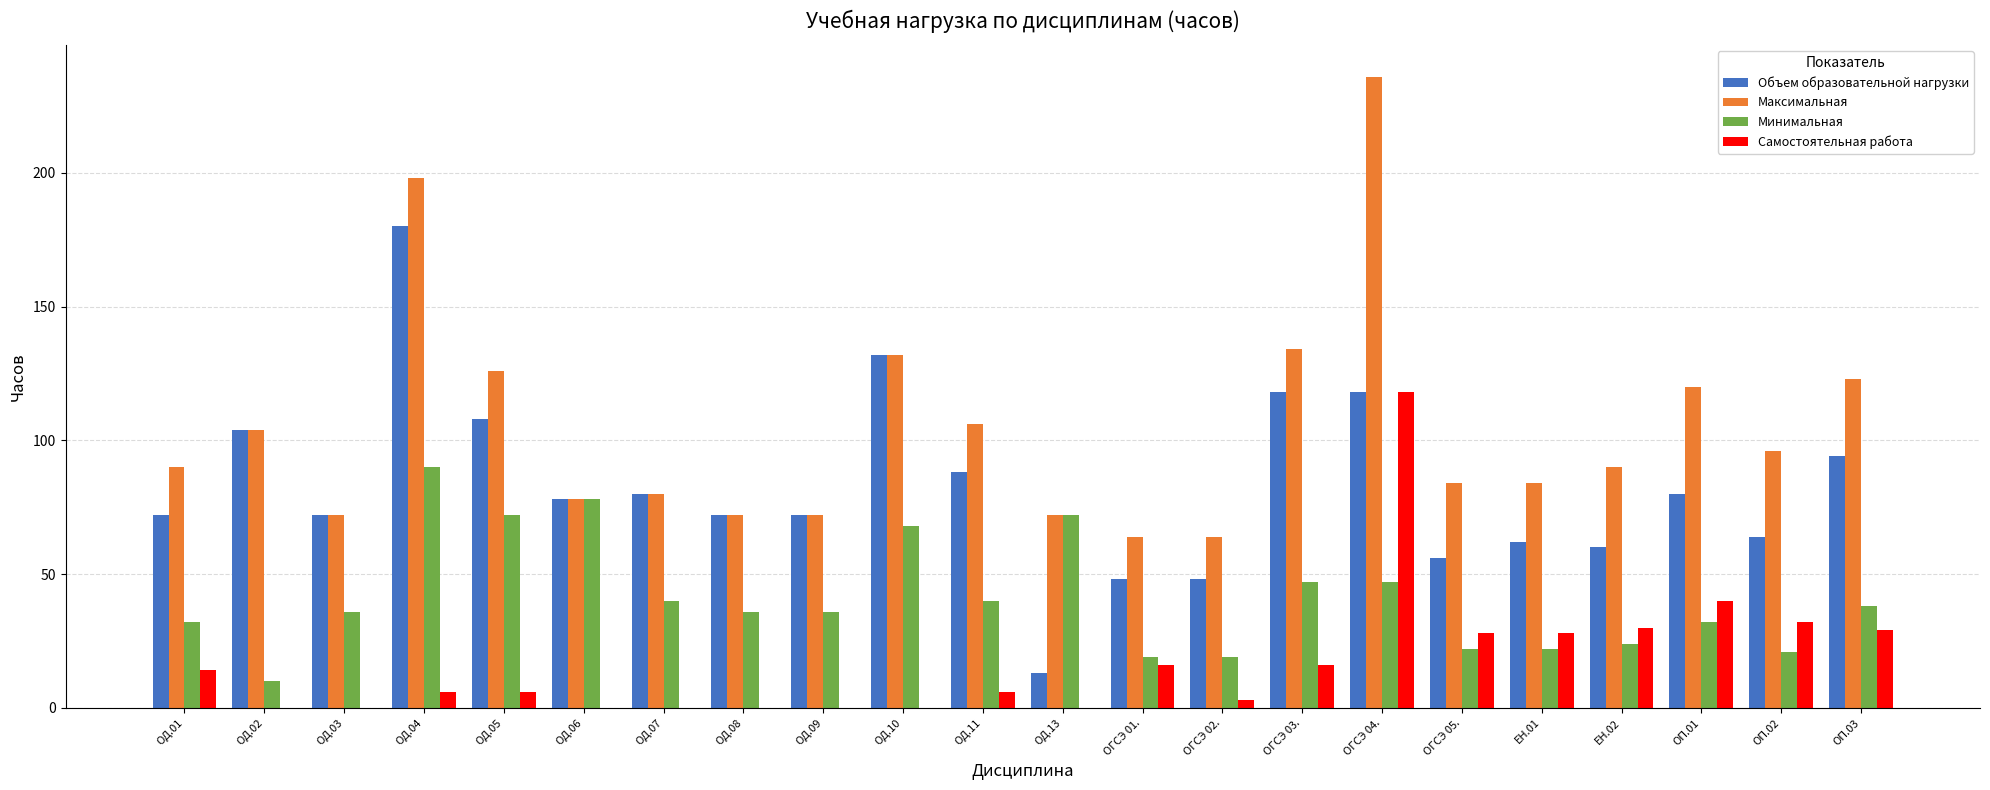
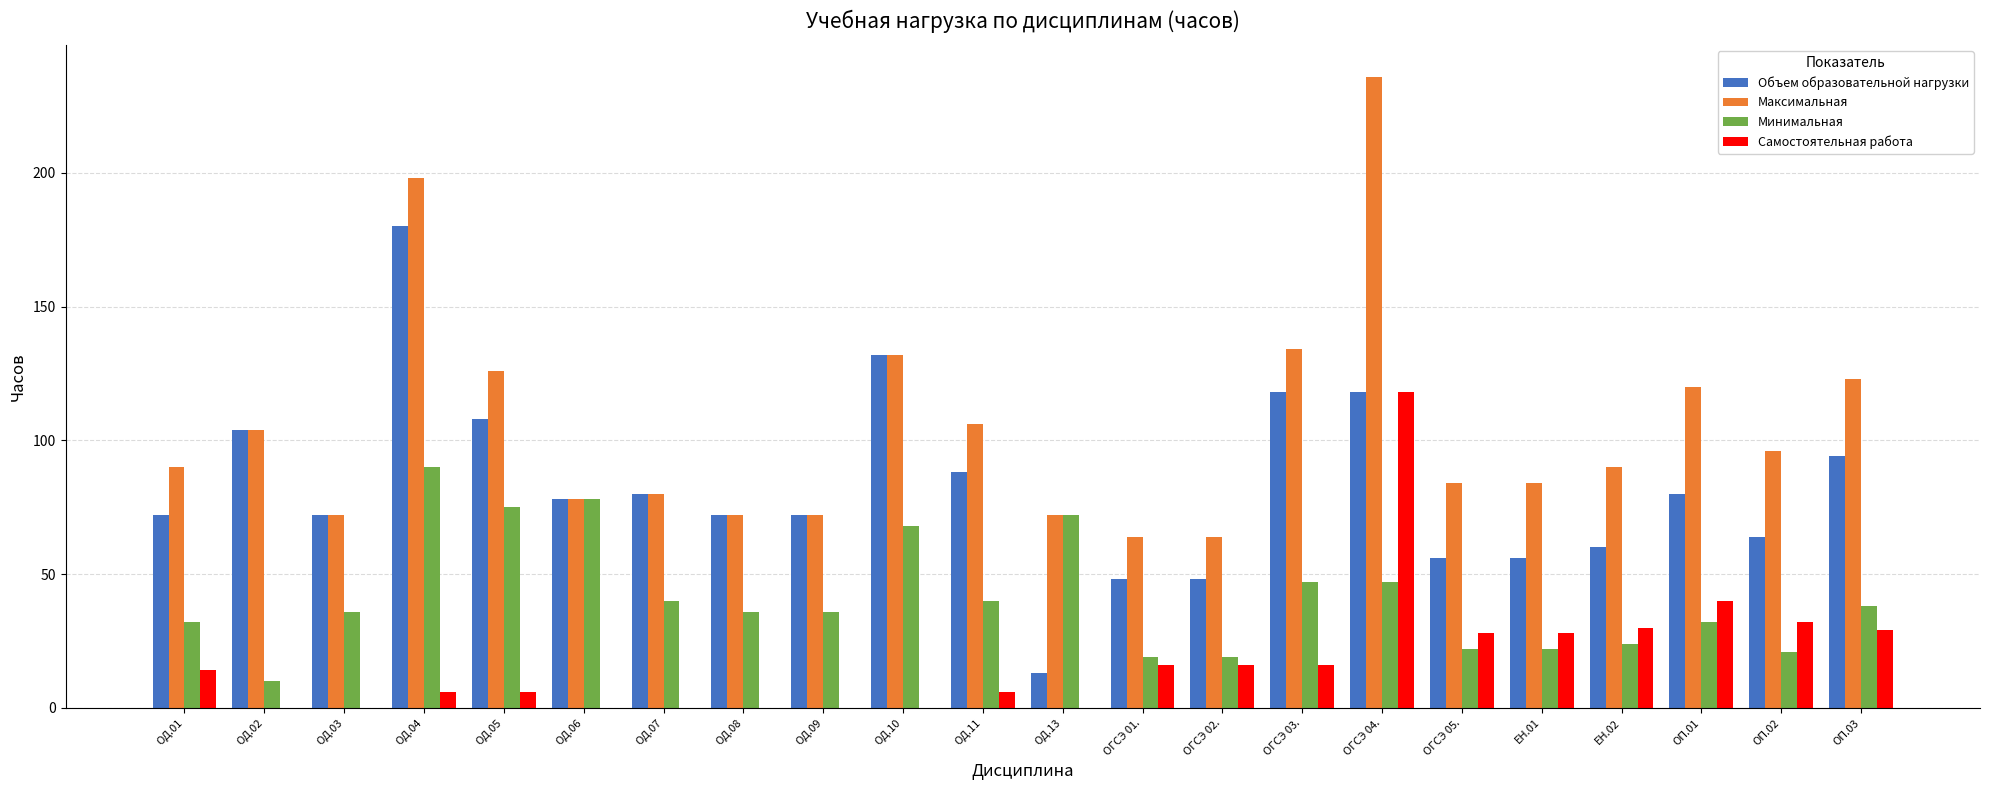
  {
    "Объем образовательной нагрузки": {
      "ОД.01": 72,
      "ОД.02": 104,
      "ОД.03": 72,
      "ОД.04": 180,
      "ОД.05": 108,
      "ОД.06": 78,
      "ОД.07": 80,
      "ОД.08": 72,
      "ОД.09": 72,
      "ОД.10": 132,
      "ОД.11": 88,
      "ОД.13": 13,
      "ОГСЭ 01.": 48,
      "ОГСЭ 02.": 48,
      "ОГСЭ 03.": 118,
      "ОГСЭ 04.": 118,
      "ОГСЭ 05.": 56,
-     "ЕН.01": 62,
+     "ЕН.01": 56,
      "ЕН.02": 60,
      "ОП.01": 80,
      "ОП.02": 64,
      "ОП.03": 94
    },
    "Максимальная": {
      "ОД.01": 90,
      "ОД.02": 104,
      "ОД.03": 72,
      "ОД.04": 198,
      "ОД.05": 126,
      "ОД.06": 78,
      "ОД.07": 80,
      "ОД.08": 72,
      "ОД.09": 72,
      "ОД.10": 132,
      "ОД.11": 106,
      "ОД.13": 72,
      "ОГСЭ 01.": 64,
      "ОГСЭ 02.": 64,
      "ОГСЭ 03.": 134,
      "ОГСЭ 04.": 236,
      "ОГСЭ 05.": 84,
      "ЕН.01": 84,
      "ЕН.02": 90,
      "ОП.01": 120,
      "ОП.02": 96,
      "ОП.03": 123
    },
    "Минимальная": {
      "ОД.01": 32,
      "ОД.02": 10,
      "ОД.03": 36,
      "ОД.04": 90,
-     "ОД.05": 72,
+     "ОД.05": 75,
      "ОД.06": 78,
      "ОД.07": 40,
      "ОД.08": 36,
      "ОД.09": 36,
      "ОД.10": 68,
      "ОД.11": 40,
      "ОД.13": 72,
      "ОГСЭ 01.": 19,
      "ОГСЭ 02.": 19,
      "ОГСЭ 03.": 47,
      "ОГСЭ 04.": 47,
      "ОГСЭ 05.": 22,
      "ЕН.01": 22,
      "ЕН.02": 24,
      "ОП.01": 32,
      "ОП.02": 21,
      "ОП.03": 38
    },
    "Самостоятельная работа": {
      "ОД.01": 14,
      "ОД.02": 0,
      "ОД.03": 0,
      "ОД.04": 6,
      "ОД.05": 6,
      "ОД.06": 0,
      "ОД.07": 0,
      "ОД.08": 0,
      "ОД.09": 0,
      "ОД.10": 0,
      "ОД.11": 6,
      "ОД.13": 0,
      "ОГСЭ 01.": 16,
-     "ОГСЭ 02.": 3,
+     "ОГСЭ 02.": 16,
      "ОГСЭ 03.": 16,
      "ОГСЭ 04.": 118,
      "ОГСЭ 05.": 28,
      "ЕН.01": 28,
      "ЕН.02": 30,
      "ОП.01": 40,
      "ОП.02": 32,
      "ОП.03": 29
    }
  }
